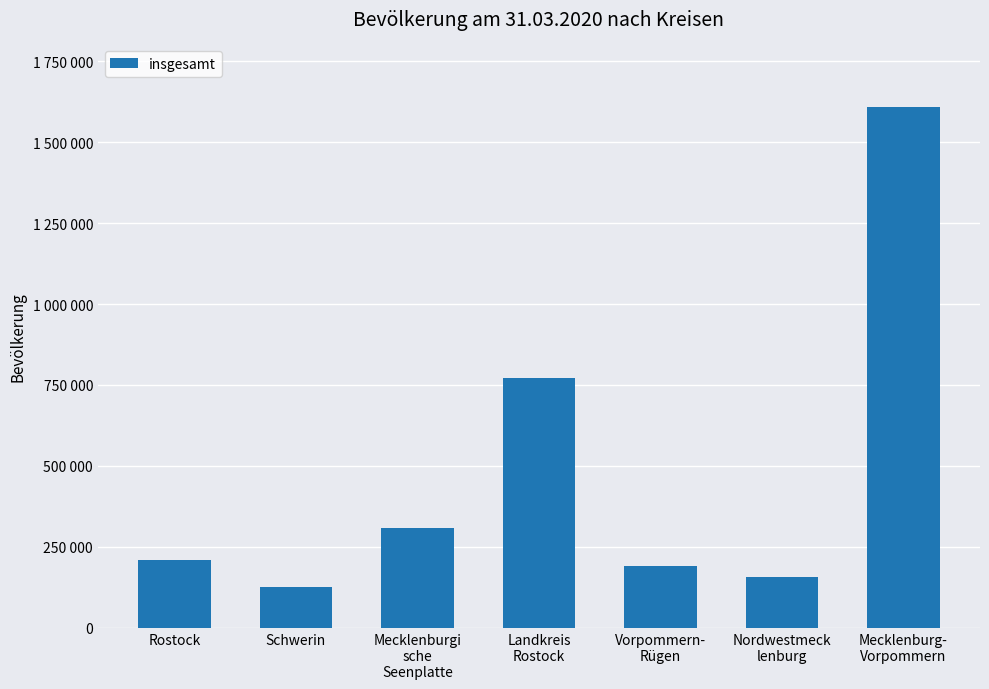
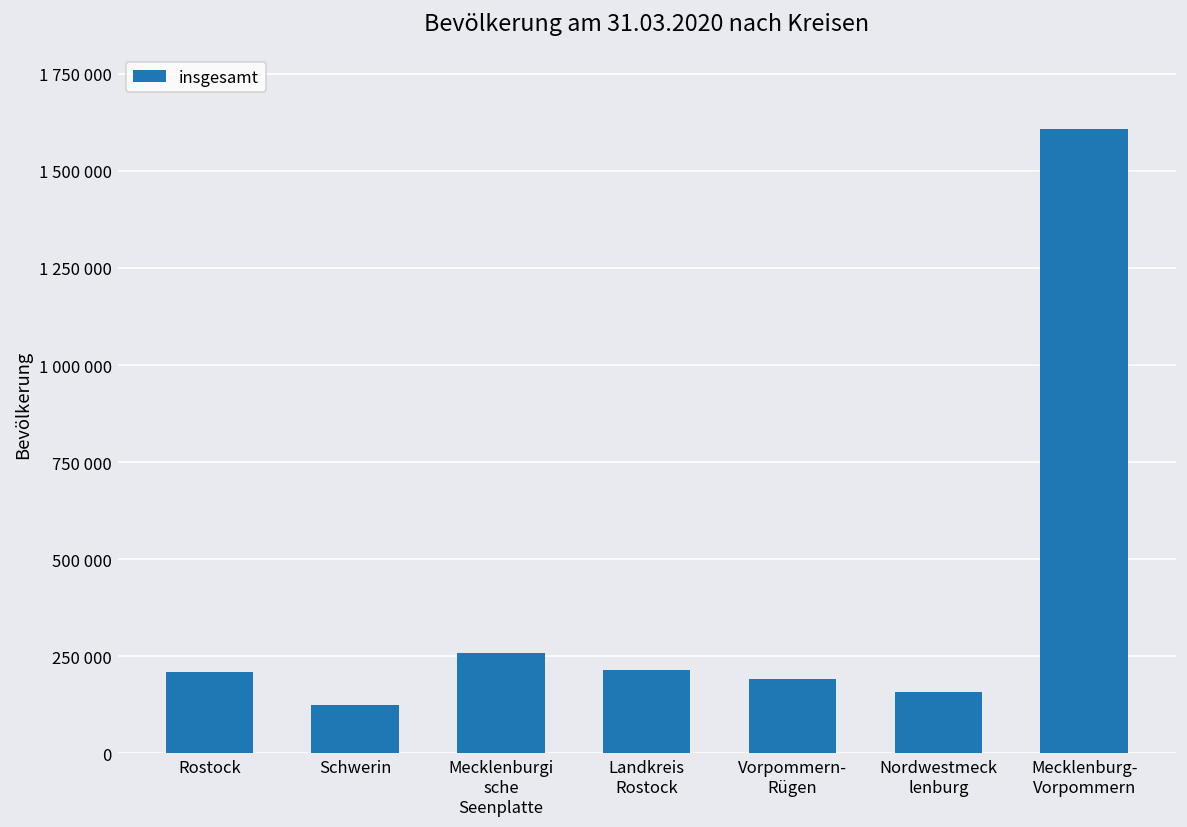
  {
    "Rostock": 210000,
    "Schwerin": 130000,
-   "Mecklenburgi sche Seenplatte": 310000,
-   "Landkreis Rostock": 770000,
+   "Mecklenburgi sche Seenplatte": 260000,
+   "Landkreis Rostock": 220000,
    "Vorpommern- Rügen": 190000,
    "Nordwestmeck lenburg": 160000,
    "Mecklenburg- Vorpommern": 1610000
  }
